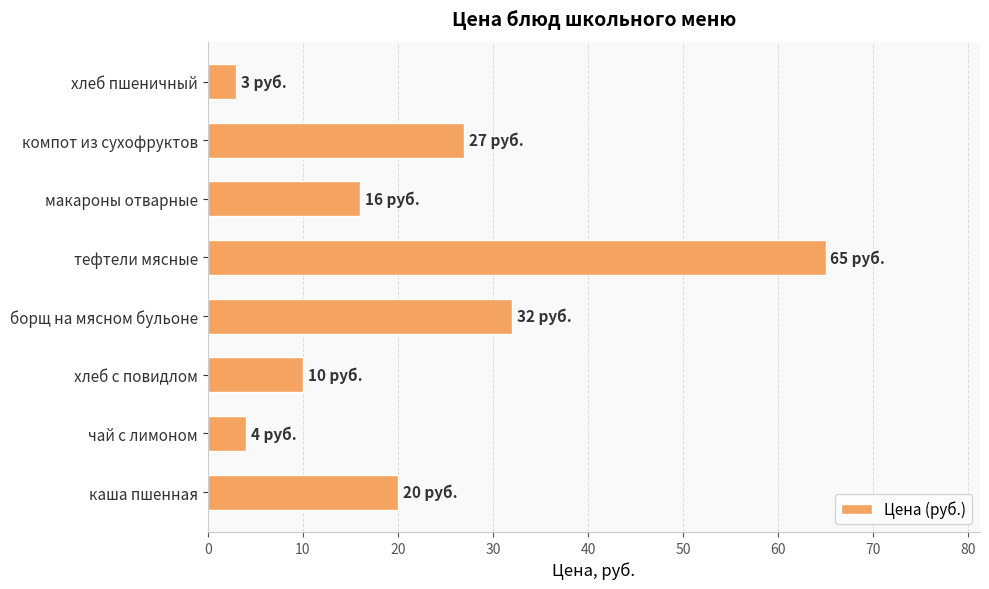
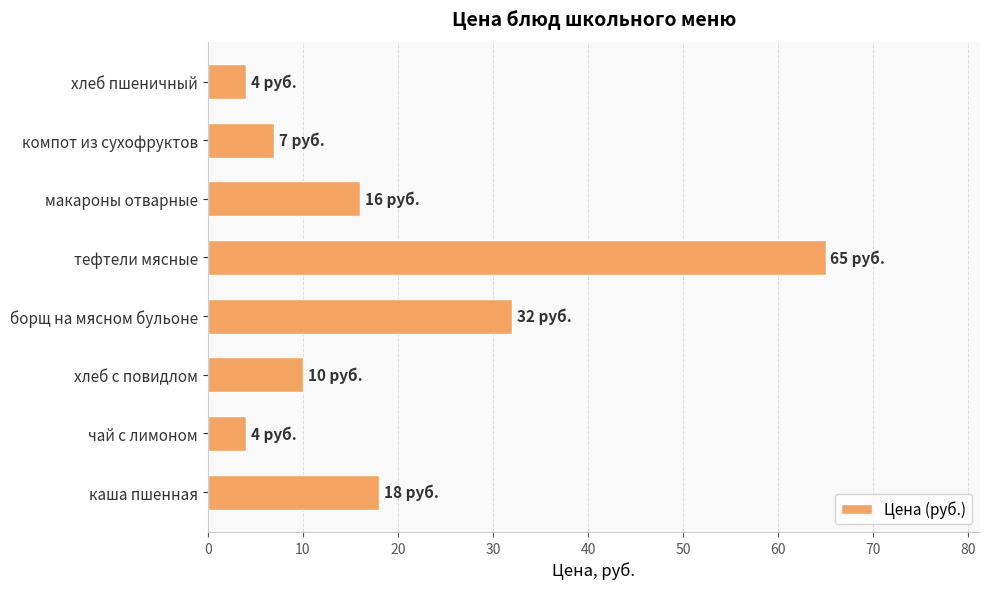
  {
-   "хлеб пшеничный": 3,
-   "компот из сухофруктов": 27,
+   "хлеб пшеничный": 4,
+   "компот из сухофруктов": 7,
    "макароны отварные": 16,
    "тефтели мясные": 65,
    "борщ на мясном бульоне": 32,
    "хлеб с повидлом": 10,
    "чай с лимоном": 4,
-   "каша пшенная": 20
+   "каша пшенная": 18
  }
